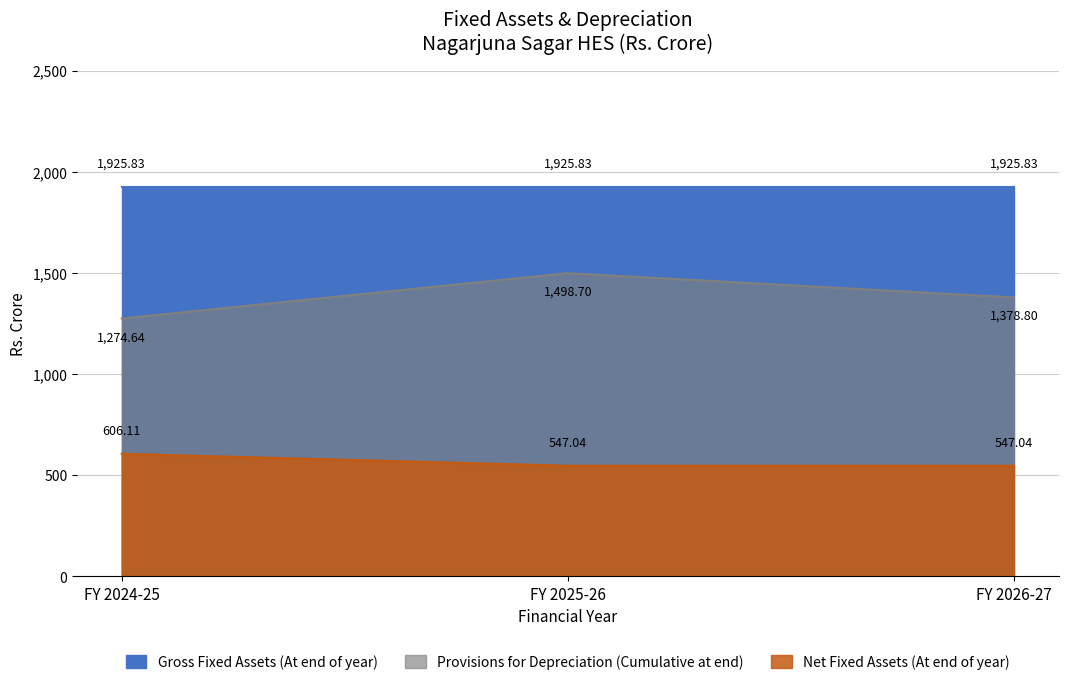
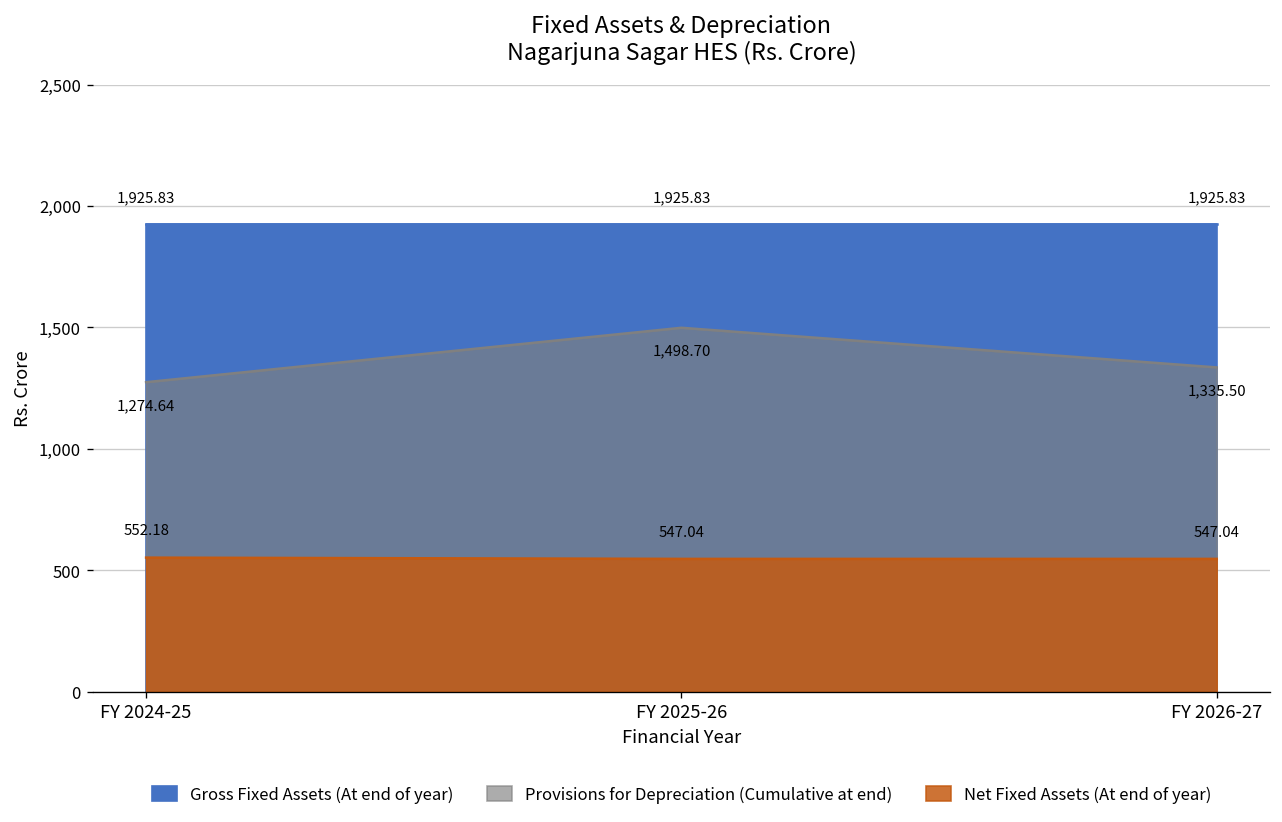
  {
    "Gross Fixed Assets (At end of year)": {
      "FY 2024-25": "1,925.83",
      "FY 2025-26": "1,925.83",
      "FY 2026-27": "1,925.83"
    },
    "Provisions for Depreciation (Cumulative at end)": {
      "FY 2024-25": "1,274.64",
      "FY 2025-26": "1,498.70",
-     "FY 2026-27": "1,378.80"
+     "FY 2026-27": "1,335.50"
    },
    "Net Fixed Assets (At end of year)": {
-     "FY 2024-25": "606.11",
+     "FY 2024-25": "552.18",
      "FY 2025-26": "547.04",
      "FY 2026-27": "547.04"
    }
  }
